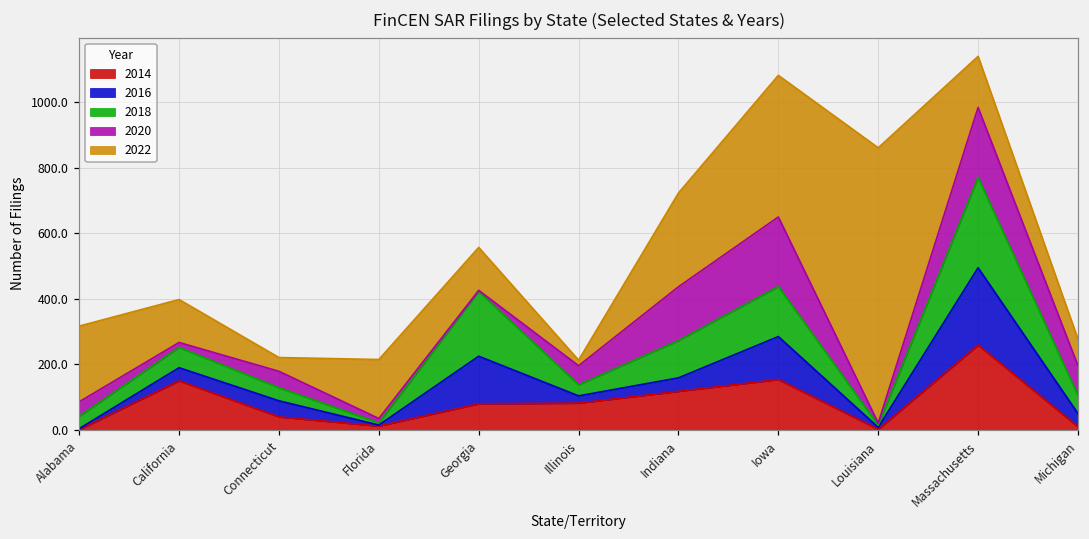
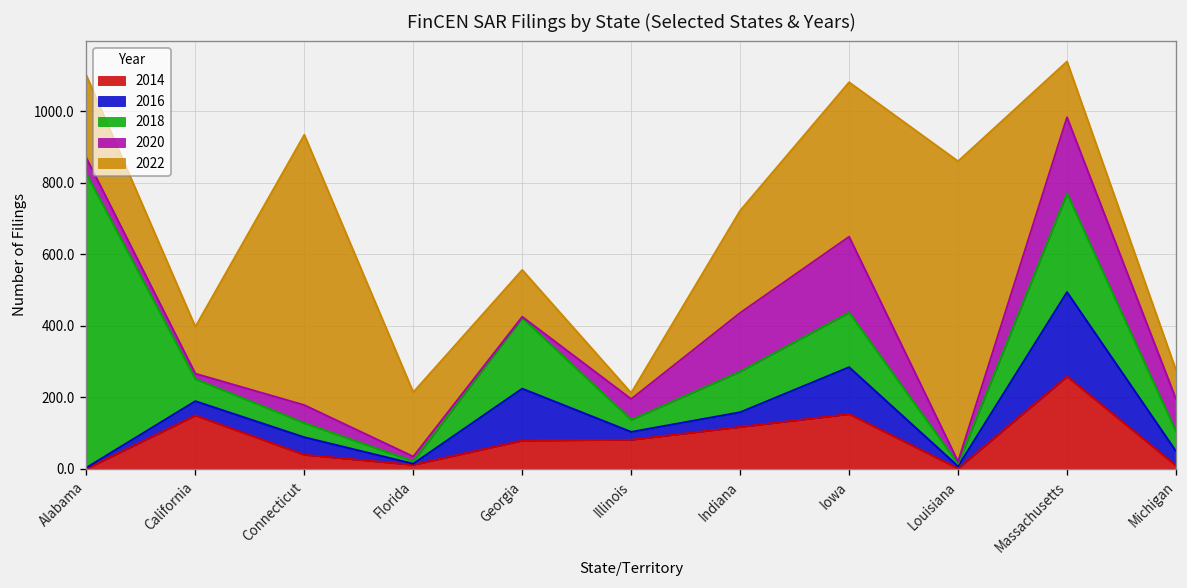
  {
    "2014": {
      "California": 150,
      "Connecticut": 40,
      "Georgia": 80,
      "Illinois": 80,
      "Indiana": 120,
      "Iowa": 150,
      "Massachusetts": 260,
      "Michigan": 10
    },
    "2016": {
      "California": 40,
      "Connecticut": 50,
      "Georgia": 150,
      "Illinois": 20,
      "Indiana": 40,
      "Iowa": 130,
      "Massachusetts": 240,
      "Michigan": 40
    },
    "2018": {
-     "Alabama": 40,
+     "Alabama": 820,
      "California": 60,
      "Connecticut": 40,
      "Illinois": 30,
      "Indiana": 110,
      "Iowa": 150,
      "Massachusetts": 280,
      "Michigan": 60
    },
    "2020": {
      "Alabama": 40,
      "California": 20,
      "Connecticut": 50,
      "Florida": 10,
      "Illinois": 60,
      "Indiana": 160,
      "Iowa": 210,
      "Massachusetts": 210,
      "Michigan": 90
    },
    "2022": {
      "Alabama": 230,
      "California": 130,
-     "Connecticut": 40,
+     "Connecticut": 760,
      "Florida": 180,
      "Georgia": 130,
      "Illinois": 20,
      "Indiana": 290,
      "Iowa": 430,
      "Louisiana": 840,
      "Massachusetts": 160,
      "Michigan": 80
    }
  }
